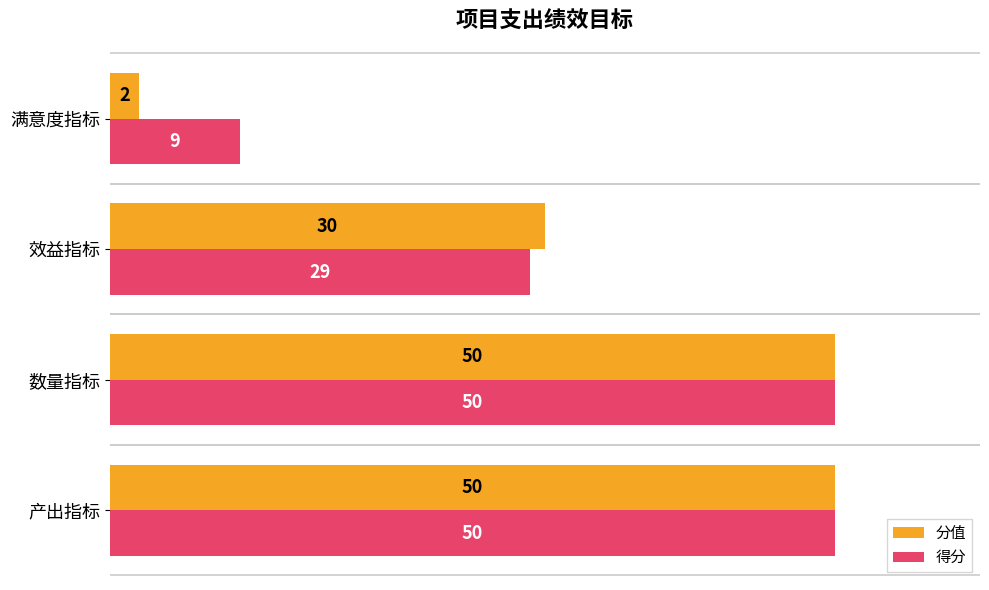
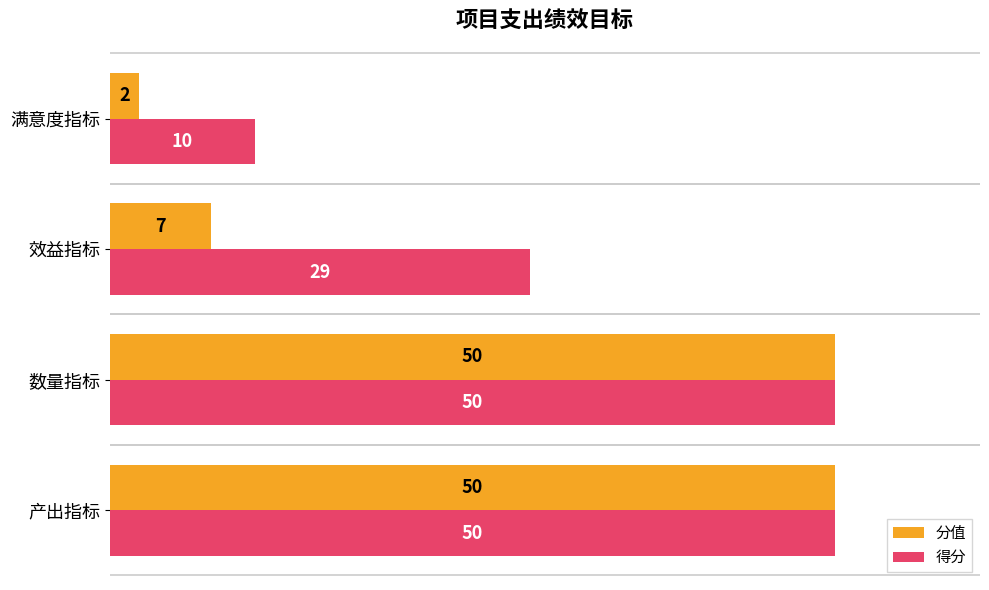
  {
    "分值": {
      "满意度指标": 2,
-     "效益指标": 30,
+     "效益指标": 7,
      "数量指标": 50,
      "产出指标": 50
    },
    "得分": {
-     "满意度指标": 9,
+     "满意度指标": 10,
      "效益指标": 29,
      "数量指标": 50,
      "产出指标": 50
    }
  }
